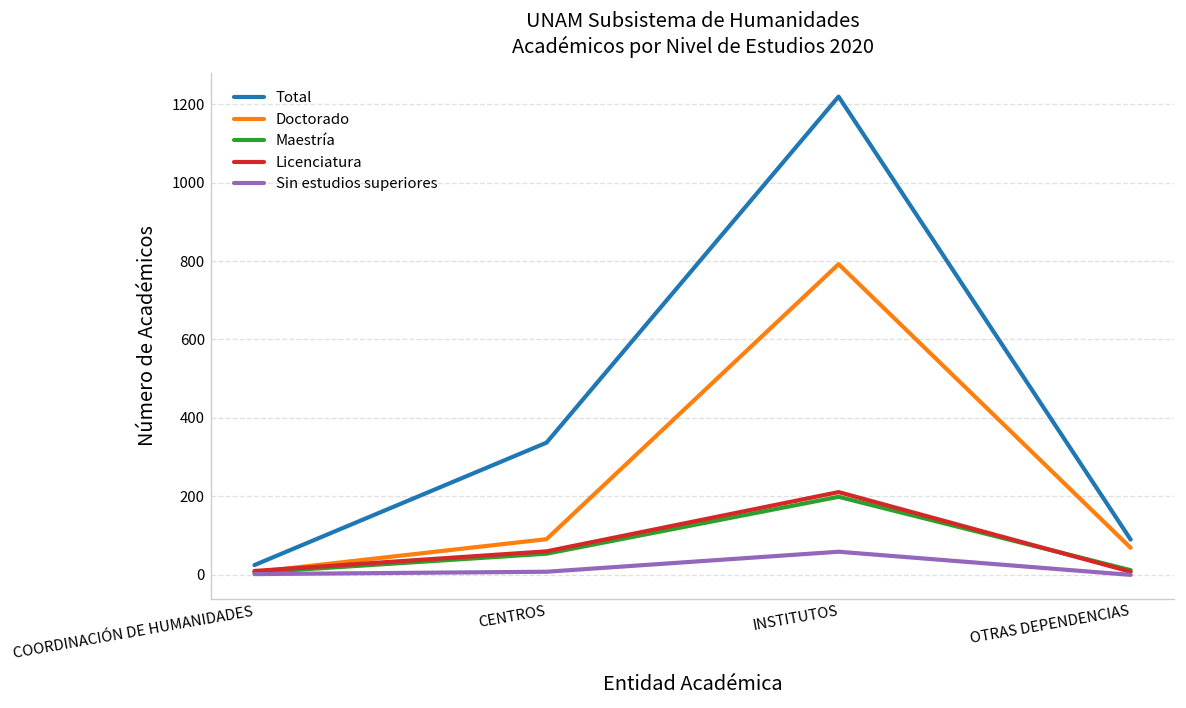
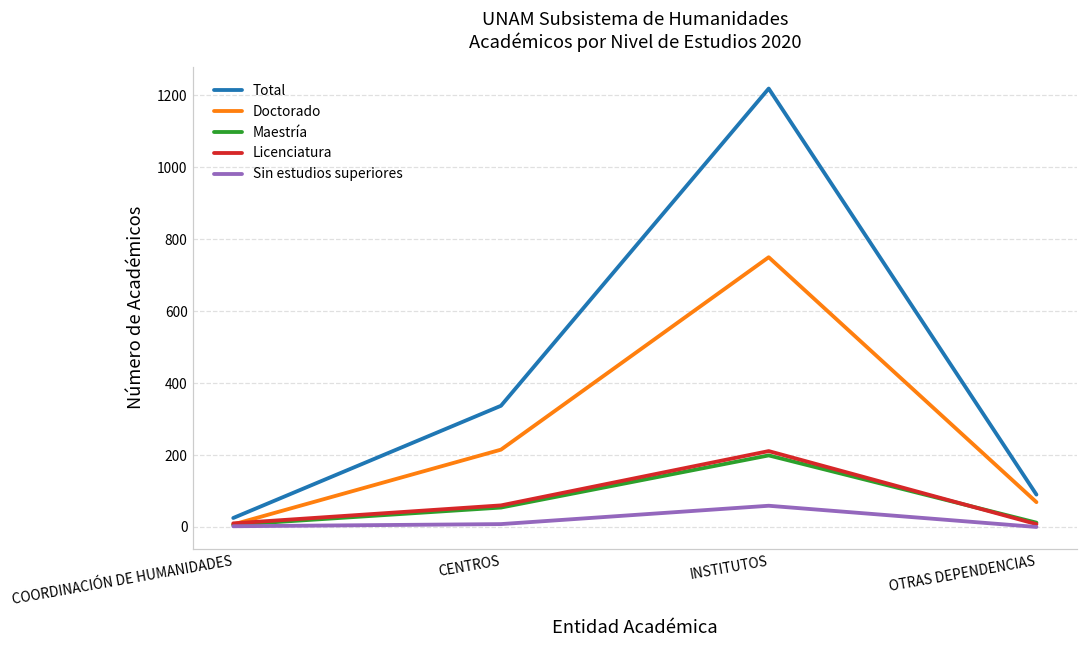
  {
    "Total": {
      "COORDINACIÓN DE HUMANIDADES": 30,
      "CENTROS": 340,
      "INSTITUTOS": 1220,
      "OTRAS DEPENDENCIAS": 90
    },
    "Doctorado": {
-     "CENTROS": 90,
-     "INSTITUTOS": 790,
+     "CENTROS": 220,
+     "INSTITUTOS": 750,
      "OTRAS DEPENDENCIAS": 70
    },
    "Maestría": {
      "INSTITUTOS": 200
    },
    "Licenciatura": {
      "INSTITUTOS": 210
    },
    "Sin estudios superiores": {
      "CENTROS": 10,
      "INSTITUTOS": 60,
      "OTRAS DEPENDENCIAS": 0
    }
  }
